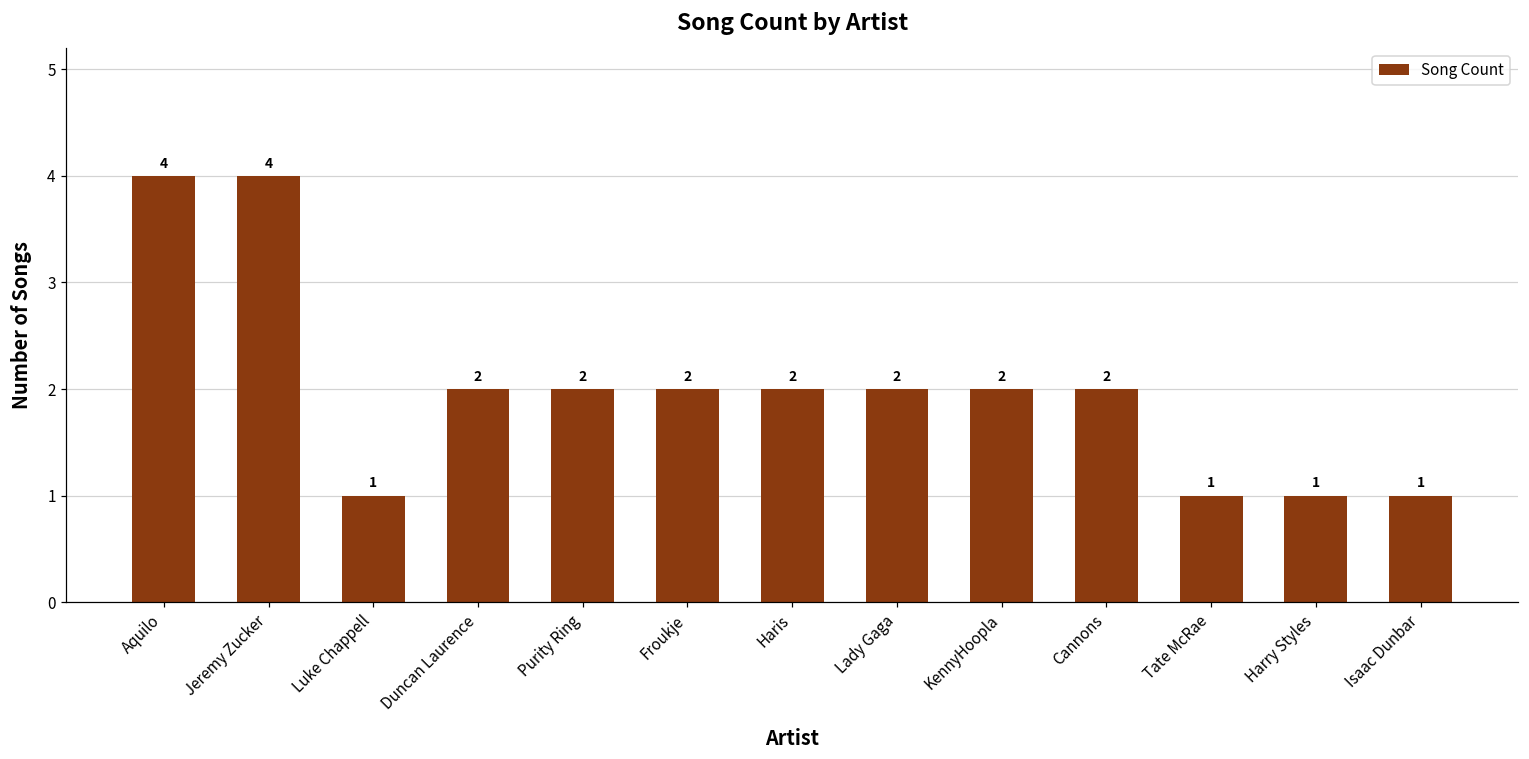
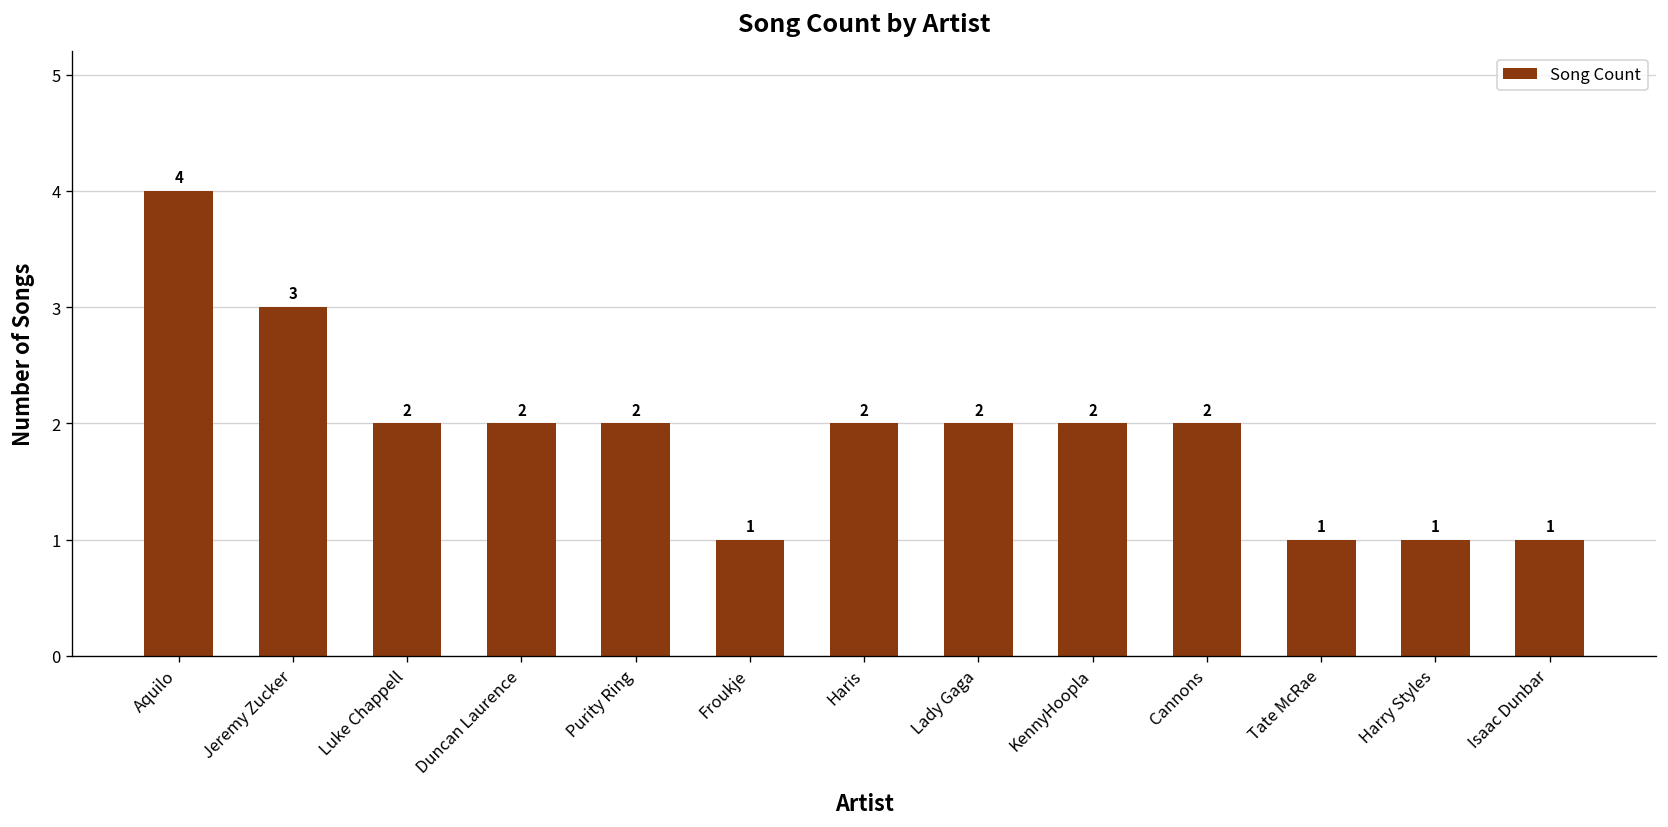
  {
    "Aquilo": 4,
-   "Jeremy Zucker": 4,
-   "Luke Chappell": 1,
+   "Jeremy Zucker": 3,
+   "Luke Chappell": 2,
    "Duncan Laurence": 2,
    "Purity Ring": 2,
-   "Froukje": 2,
+   "Froukje": 1,
    "Haris": 2,
    "Lady Gaga": 2,
    "KennyHoopla": 2,
    "Cannons": 2,
    "Tate McRae": 1,
    "Harry Styles": 1,
    "Isaac Dunbar": 1
  }
